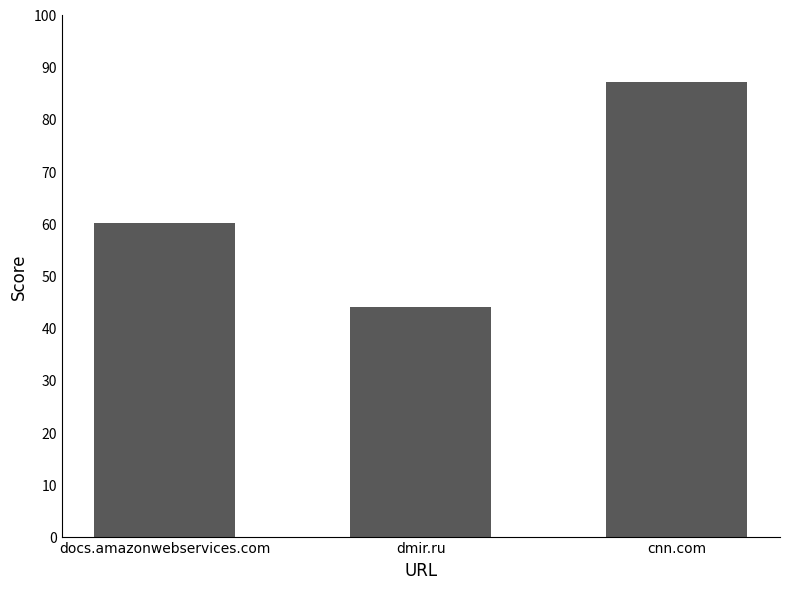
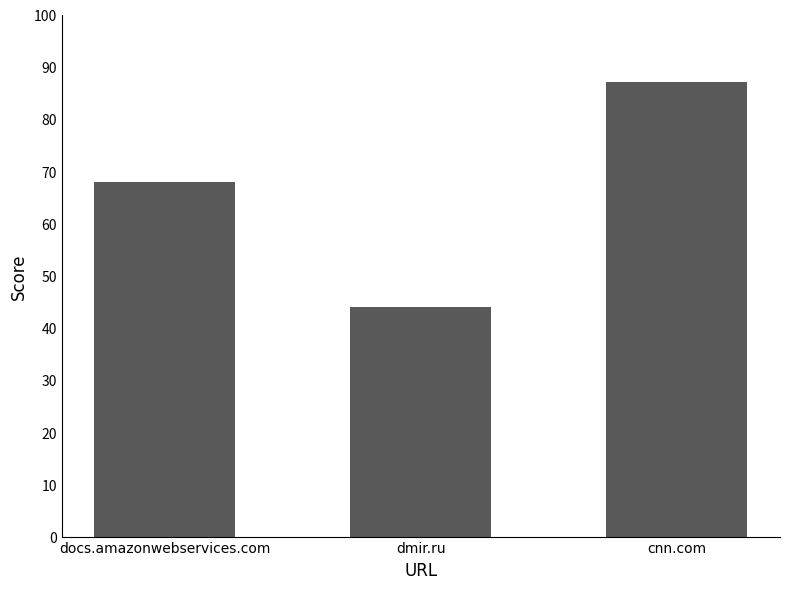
  {
-   "docs.amazonwebservices.com": 60,
+   "docs.amazonwebservices.com": 68,
    "dmir.ru": 44,
    "cnn.com": 87
  }
